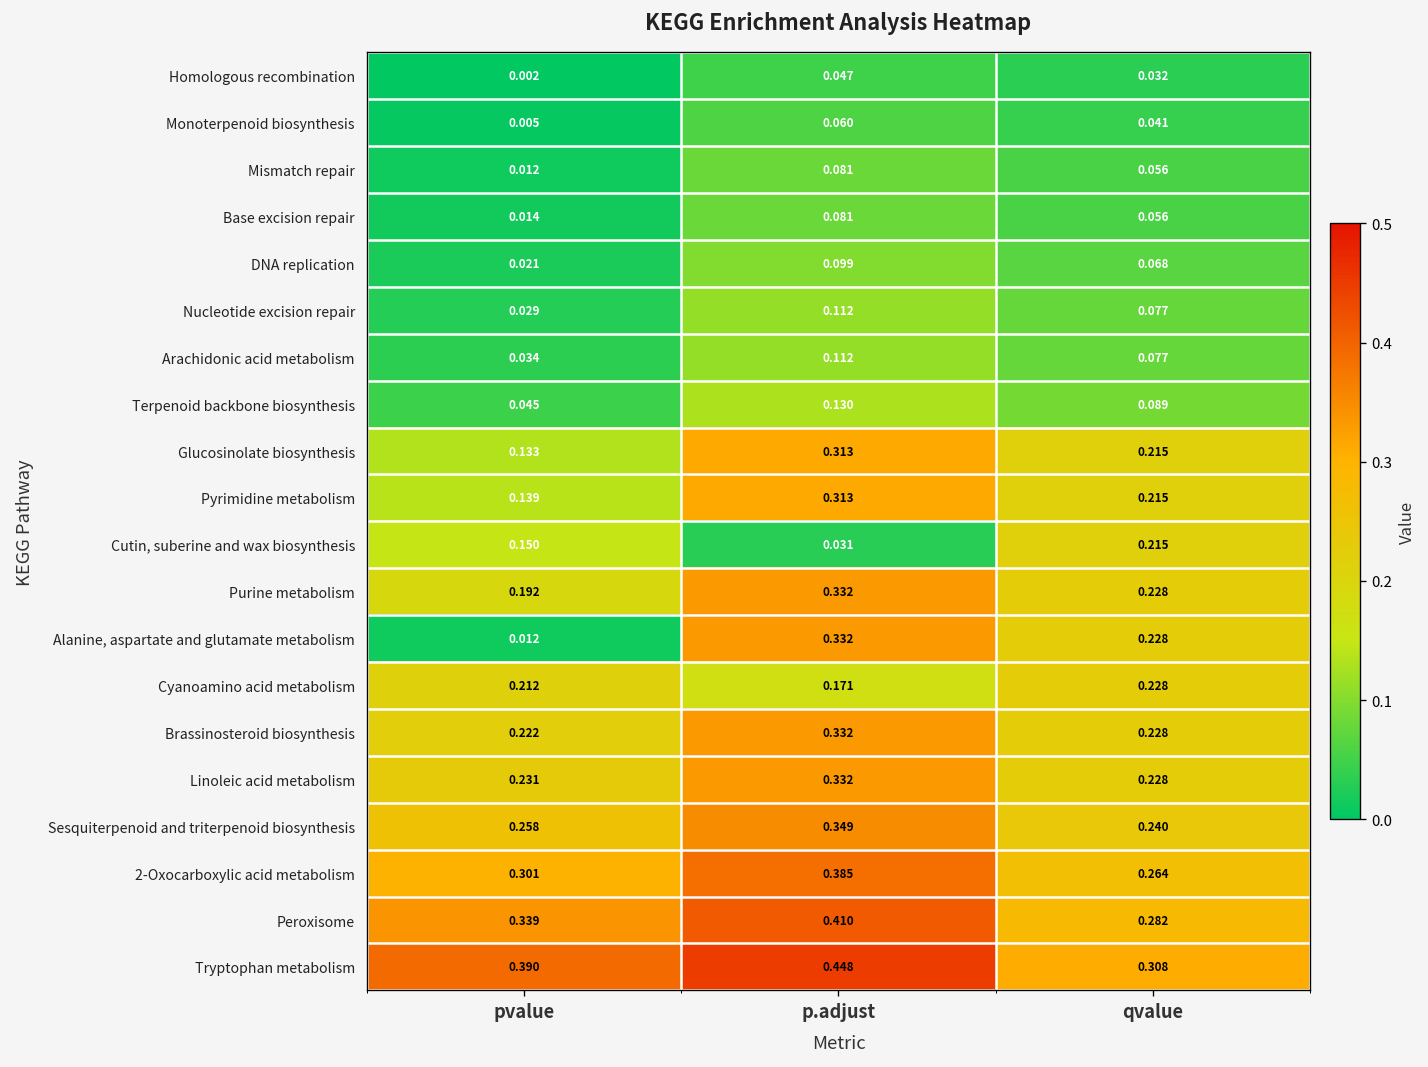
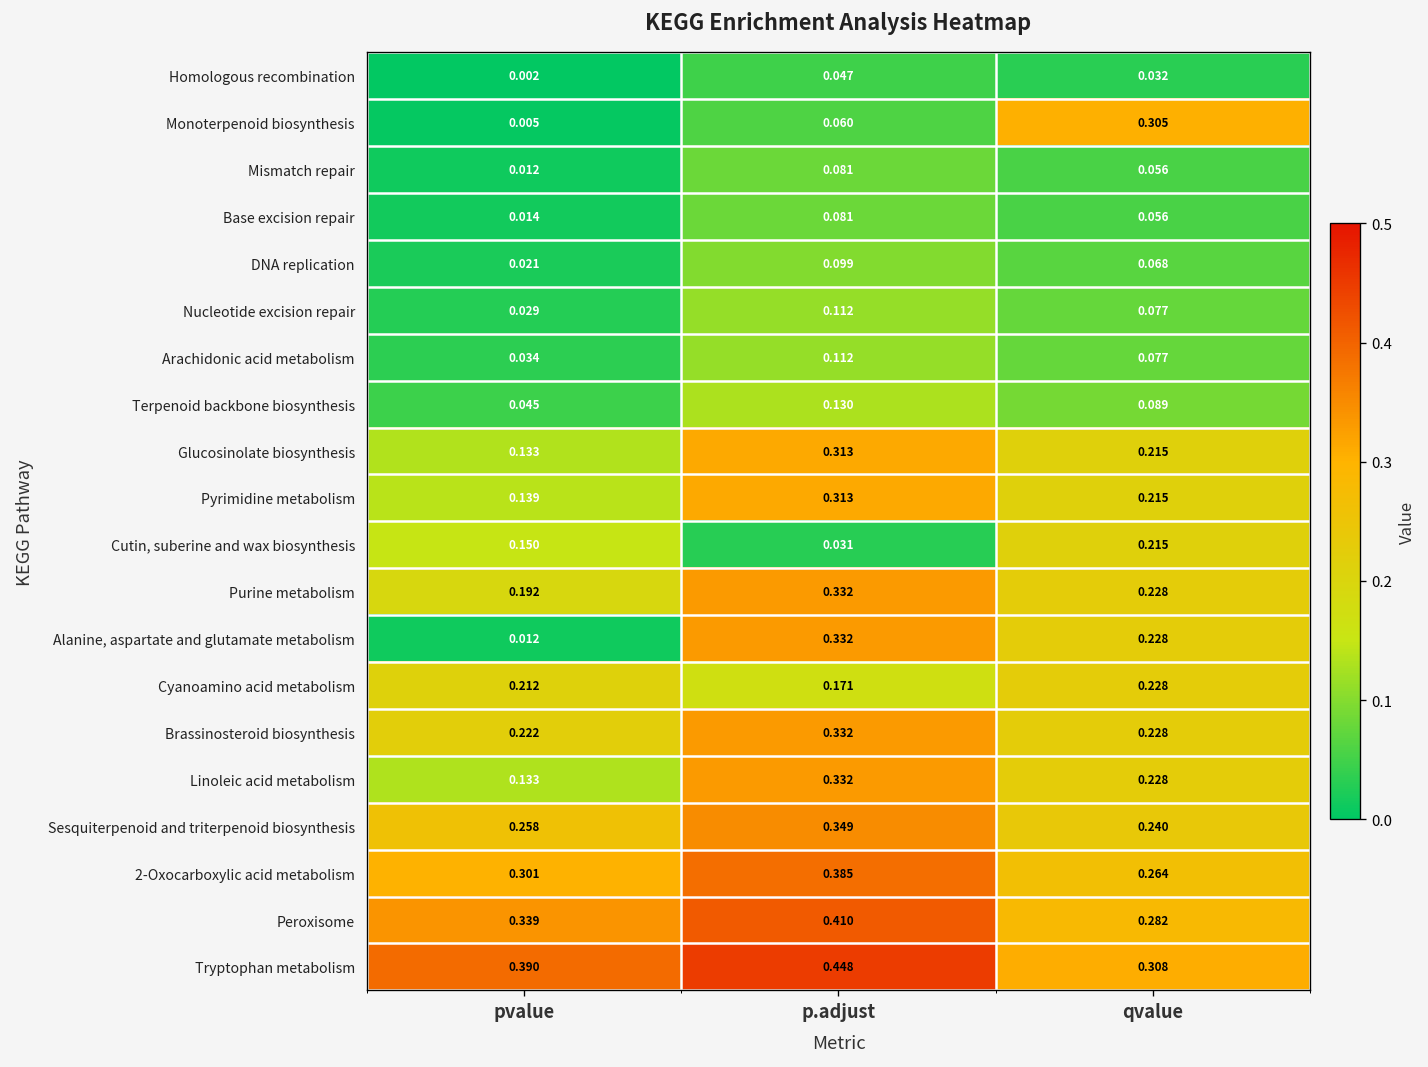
  {
    "Homologous recombination": {
      "pvalue": 0.002,
      "p.adjust": 0.047,
      "qvalue": 0.032
    },
    "Monoterpenoid biosynthesis": {
      "pvalue": 0.005,
      "p.adjust": 0.060,
-     "qvalue": 0.041
+     "qvalue": 0.305
    },
    "Mismatch repair": {
      "pvalue": 0.012,
      "p.adjust": 0.081,
      "qvalue": 0.056
    },
    "Base excision repair": {
      "pvalue": 0.014,
      "p.adjust": 0.081,
      "qvalue": 0.056
    },
    "DNA replication": {
      "pvalue": 0.021,
      "p.adjust": 0.099,
      "qvalue": 0.068
    },
    "Nucleotide excision repair": {
      "pvalue": 0.029,
      "p.adjust": 0.112,
      "qvalue": 0.077
    },
    "Arachidonic acid metabolism": {
      "pvalue": 0.034,
      "p.adjust": 0.112,
      "qvalue": 0.077
    },
    "Terpenoid backbone biosynthesis": {
      "pvalue": 0.045,
      "p.adjust": 0.130,
      "qvalue": 0.089
    },
    "Glucosinolate biosynthesis": {
      "pvalue": 0.133,
      "p.adjust": 0.313,
      "qvalue": 0.215
    },
    "Pyrimidine metabolism": {
      "pvalue": 0.139,
      "p.adjust": 0.313,
      "qvalue": 0.215
    },
    "Cutin, suberine and wax biosynthesis": {
      "pvalue": 0.150,
      "p.adjust": 0.031,
      "qvalue": 0.215
    },
    "Purine metabolism": {
      "pvalue": 0.192,
      "p.adjust": 0.332,
      "qvalue": 0.228
    },
    "Alanine, aspartate and glutamate metabolism": {
      "pvalue": 0.012,
      "p.adjust": 0.332,
      "qvalue": 0.228
    },
    "Cyanoamino acid metabolism": {
      "pvalue": 0.212,
      "p.adjust": 0.171,
      "qvalue": 0.228
    },
    "Brassinosteroid biosynthesis": {
      "pvalue": 0.222,
      "p.adjust": 0.332,
      "qvalue": 0.228
    },
    "Linoleic acid metabolism": {
-     "pvalue": 0.231,
+     "pvalue": 0.133,
      "p.adjust": 0.332,
      "qvalue": 0.228
    },
    "Sesquiterpenoid and triterpenoid biosynthesis": {
      "pvalue": 0.258,
      "p.adjust": 0.349,
      "qvalue": 0.240
    },
    "2-Oxocarboxylic acid metabolism": {
      "pvalue": 0.301,
      "p.adjust": 0.385,
      "qvalue": 0.264
    },
    "Peroxisome": {
      "pvalue": 0.339,
      "p.adjust": 0.410,
      "qvalue": 0.282
    },
    "Tryptophan metabolism": {
      "pvalue": 0.390,
      "p.adjust": 0.448,
      "qvalue": 0.308
    }
  }
